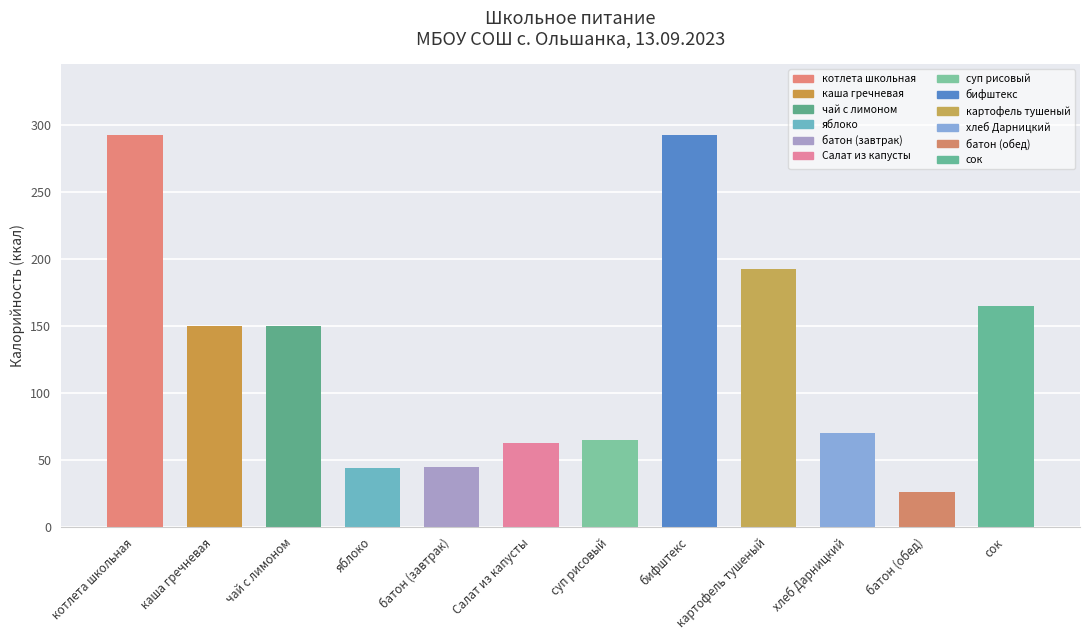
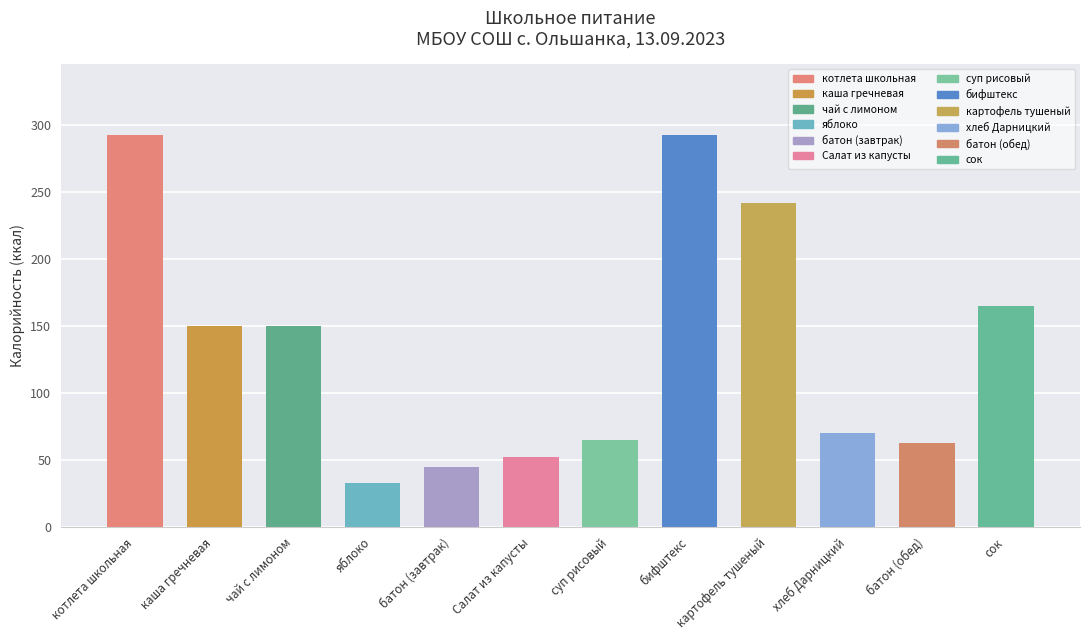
  {
    "котлета школьная": 293,
    "каша гречневая": 150,
    "чай с лимоном": 150,
-   "яблоко": 44,
+   "яблоко": 33,
    "батон (завтрак)": 45,
-   "Салат из капусты": 63,
+   "Салат из капусты": 52,
    "суп рисовый": 65,
    "бифштекс": 293,
-   "картофель тушеный": 193,
+   "картофель тушеный": 242,
    "хлеб Дарницкий": 70,
-   "батон (обед)": 26,
+   "батон (обед)": 63,
    "сок": 165
  }
